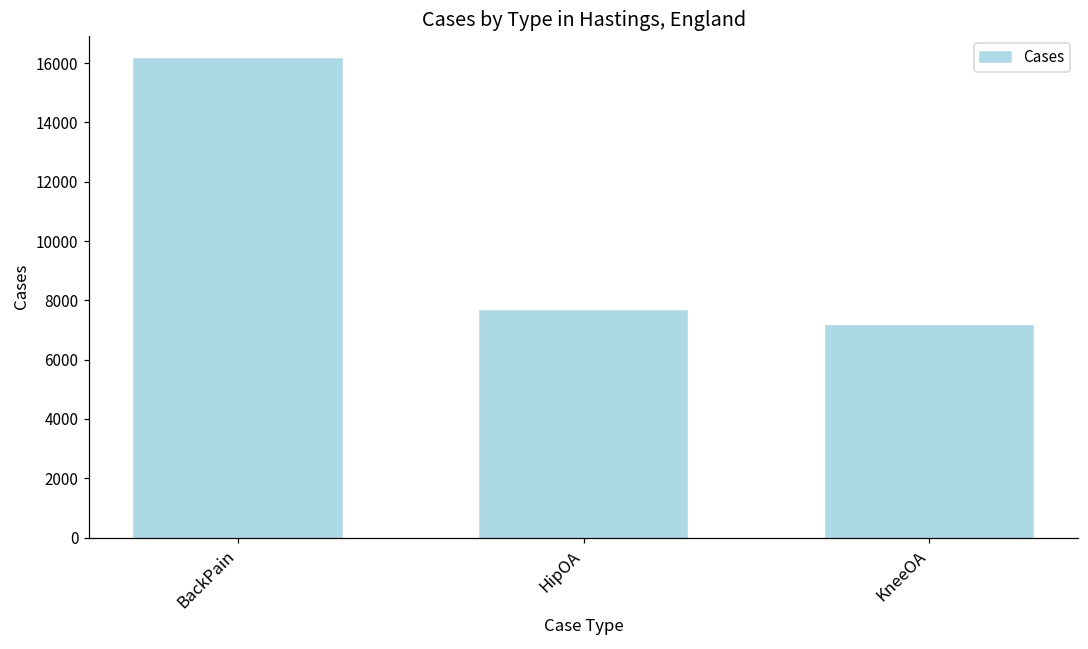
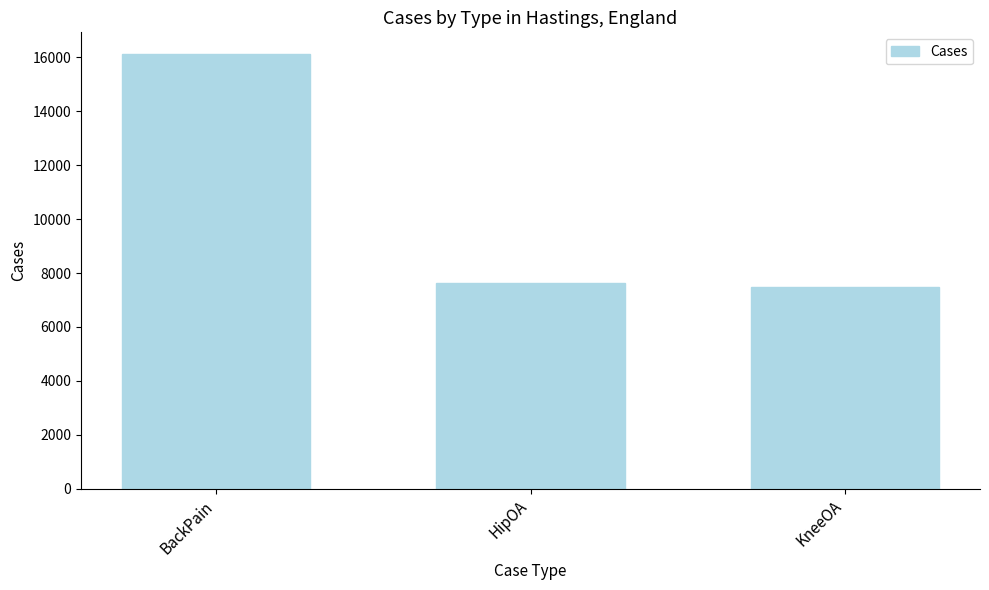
  {
    "BackPain": 16100,
    "HipOA": 7600,
-   "KneeOA": 7100
+   "KneeOA": 7500
  }
